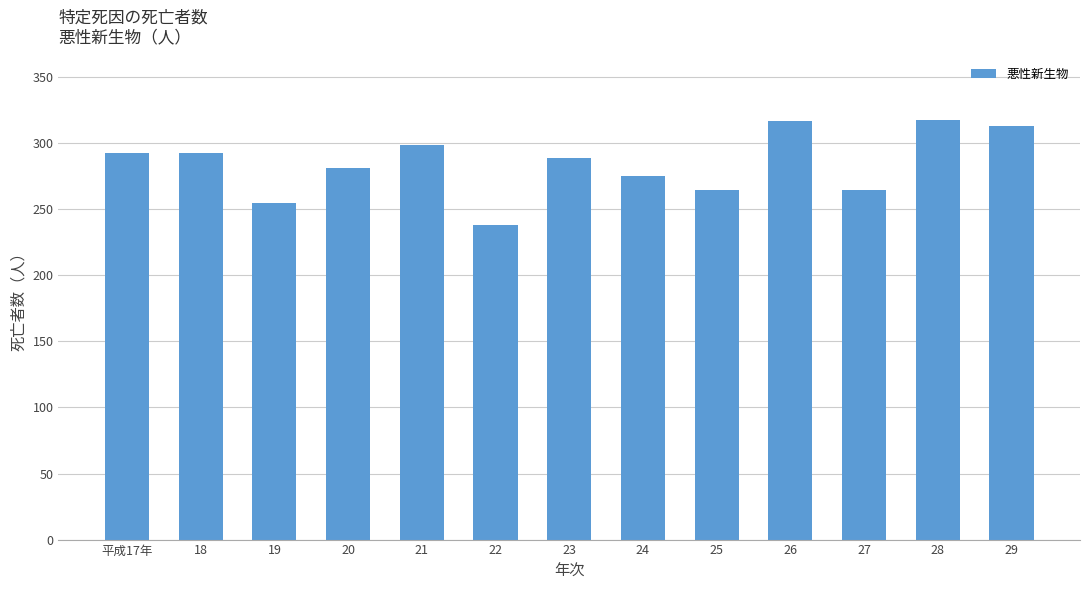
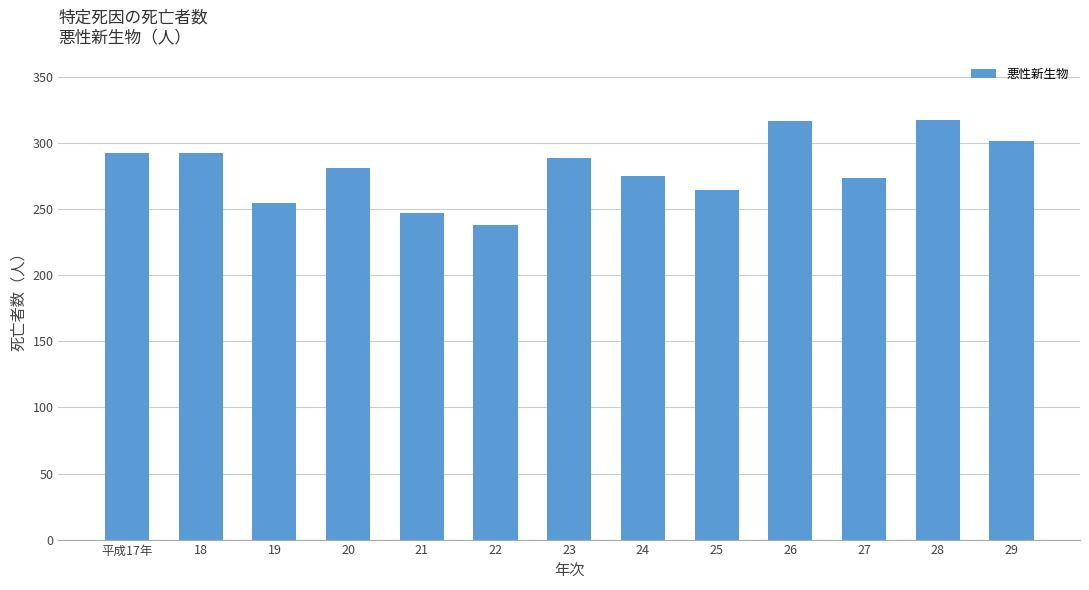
  {
    "平成17年": 293,
    "18": 293,
    "19": 255,
    "20": 281,
-   "21": 299,
+   "21": 247,
    "22": 238,
    "23": 289,
    "24": 275,
    "25": 265,
    "26": 317,
-   "27": 265,
+   "27": 274,
    "28": 318,
-   "29": 313
+   "29": 302
  }
